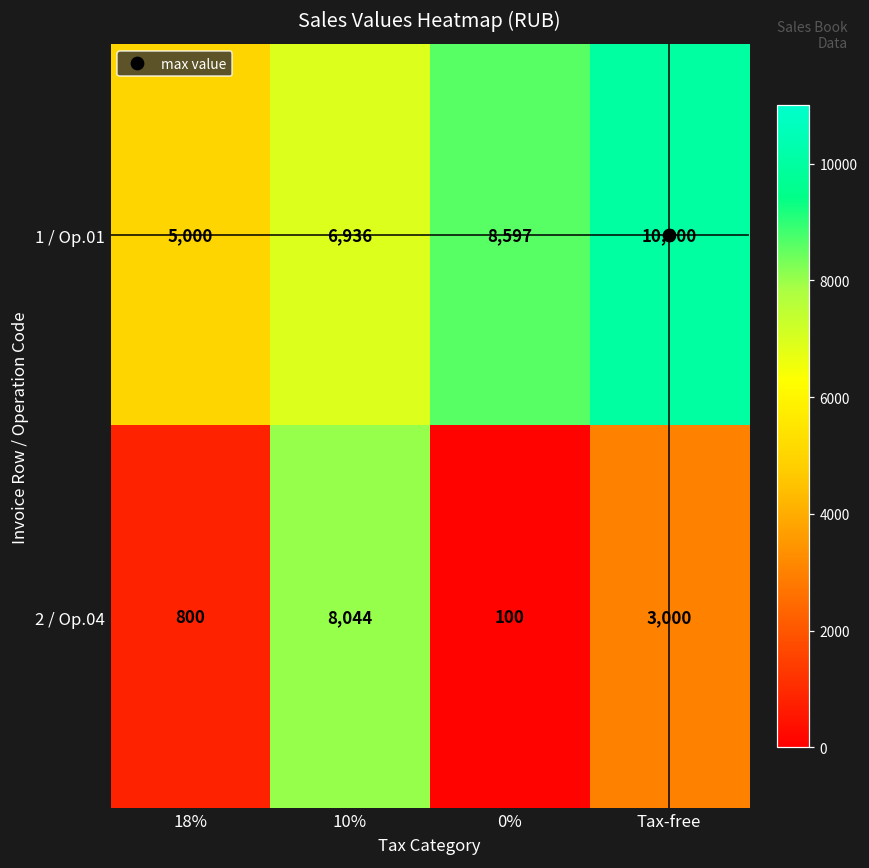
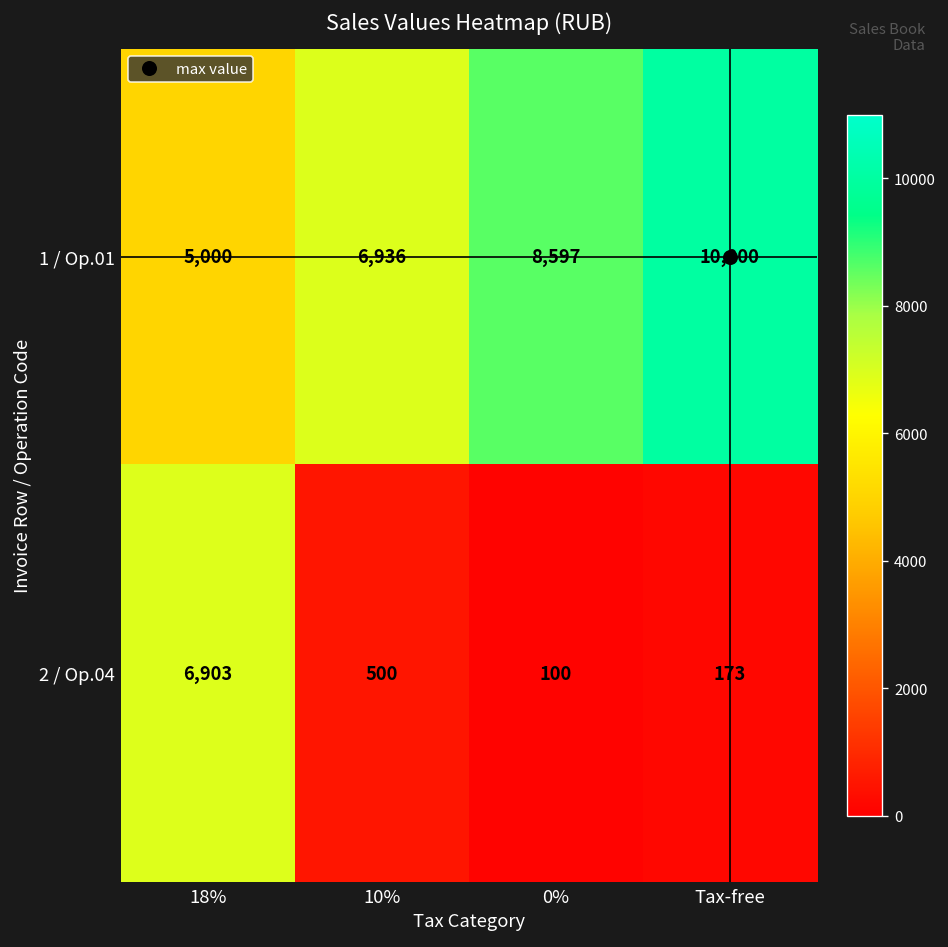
  {
    "1 / Op.01": {
      "18%": "5,000",
      "10%": "6,936",
      "0%": "8,597"
    },
    "2 / Op.04": {
-     "18%": "800",
-     "10%": "8,044",
+     "18%": "6,903",
+     "10%": "500",
      "0%": "100",
-     "Tax-free": "3,000"
+     "Tax-free": "173"
    }
  }
